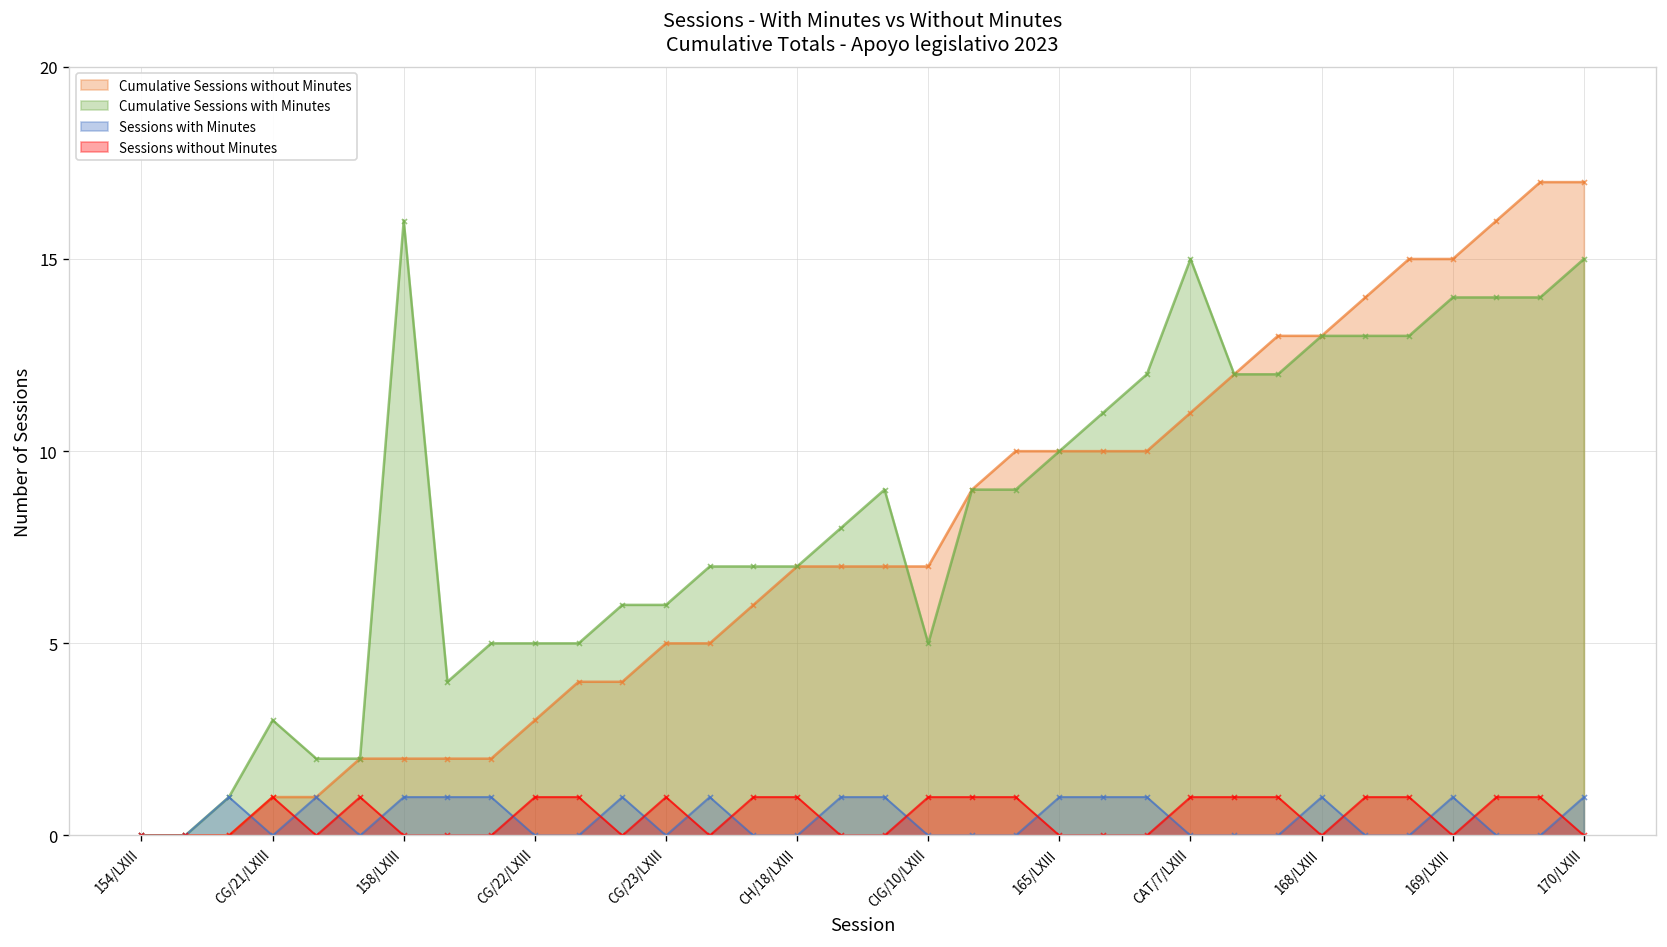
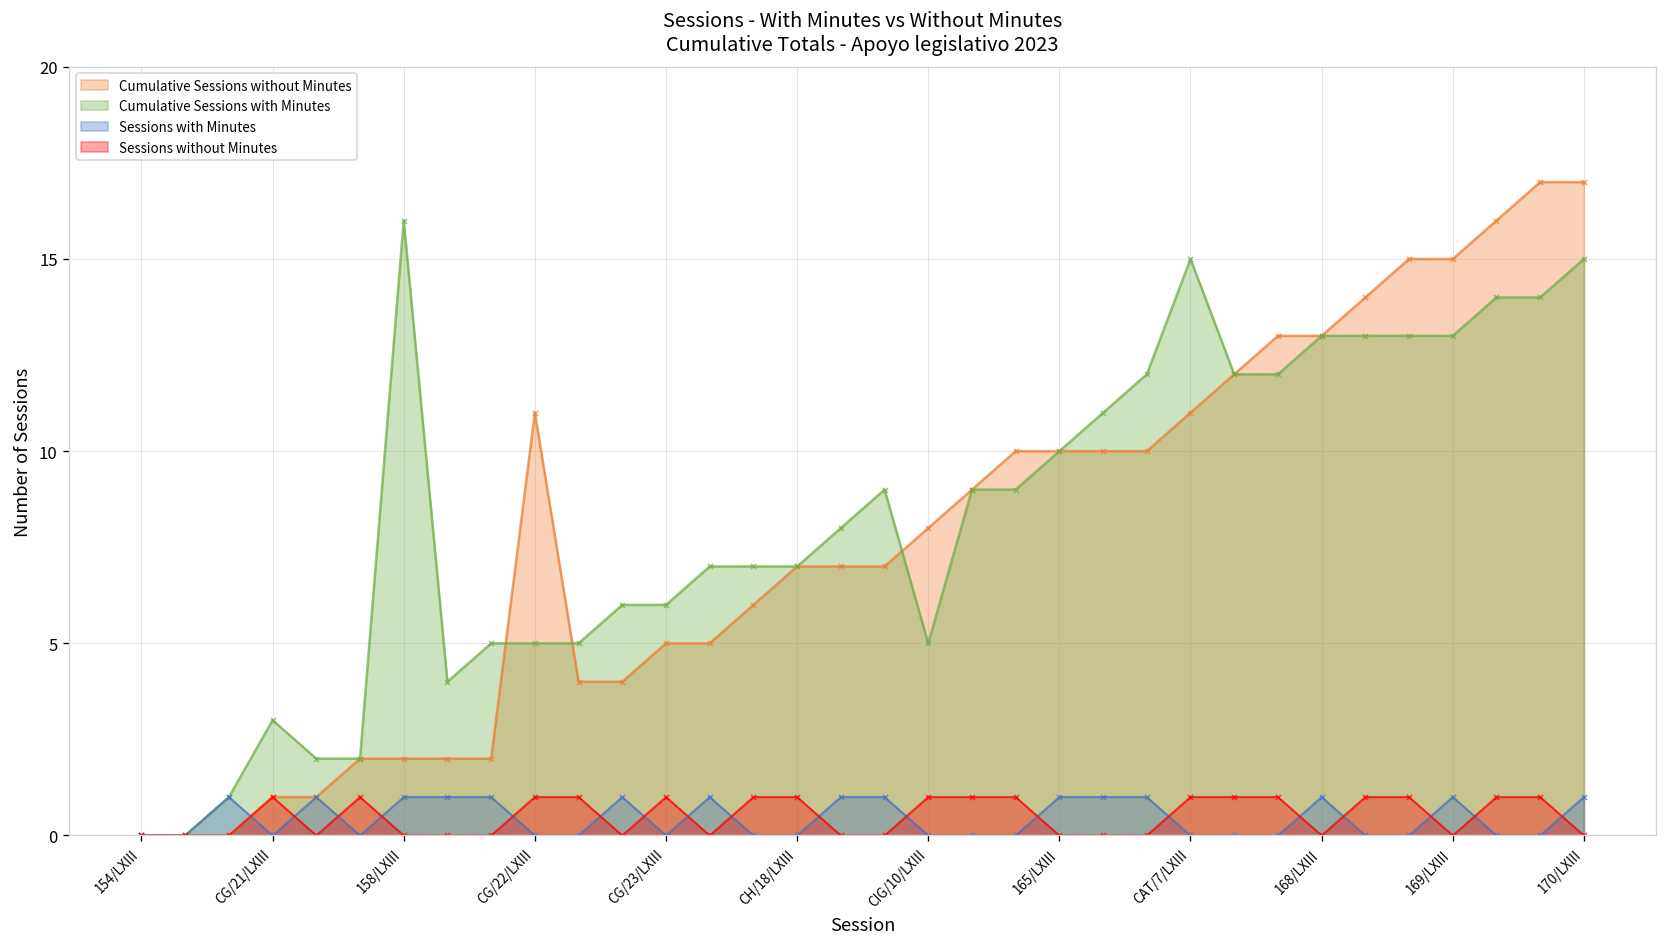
  {
    "Cumulative Sessions without Minutes": {
      "158/LXIII": 2,
-     "CG/22/LXIII": 3,
+     "CG/22/LXIII": 11,
      "CG/23/LXIII": 5,
-     "CIG/10/LXIII": 7,
+     "CIG/10/LXIII": 8,
      "CAT/7/LXIII": 11,
      "169/LXIII": 15,
      "170/LXIII": 17
    },
    "Cumulative Sessions with Minutes": {
      "CG/21/LXIII": 3,
      "158/LXIII": 16,
      "CG/22/LXIII": 5,
      "CG/23/LXIII": 6,
      "CIG/10/LXIII": 5,
      "CAT/7/LXIII": 15,
-     "169/LXIII": 14,
+     "169/LXIII": 13,
      "170/LXIII": 15
    },
    "Sessions with Minutes": {
      "CG/21/LXIII": 0,
      "158/LXIII": 1,
      "CG/22/LXIII": 0,
      "CG/23/LXIII": 0,
      "CH/18/LXIII": 0,
      "CIG/10/LXIII": 0,
      "165/LXIII": 1,
      "CAT/7/LXIII": 0,
      "168/LXIII": 1,
      "169/LXIII": 1,
      "170/LXIII": 1
    },
    "Sessions without Minutes": {
      "158/LXIII": 0,
      "CG/22/LXIII": 1,
      "CG/23/LXIII": 1,
      "CH/18/LXIII": 1,
      "CIG/10/LXIII": 1,
      "165/LXIII": 0,
      "CAT/7/LXIII": 1,
      "168/LXIII": 0,
      "169/LXIII": 0,
      "170/LXIII": 0
    }
  }
